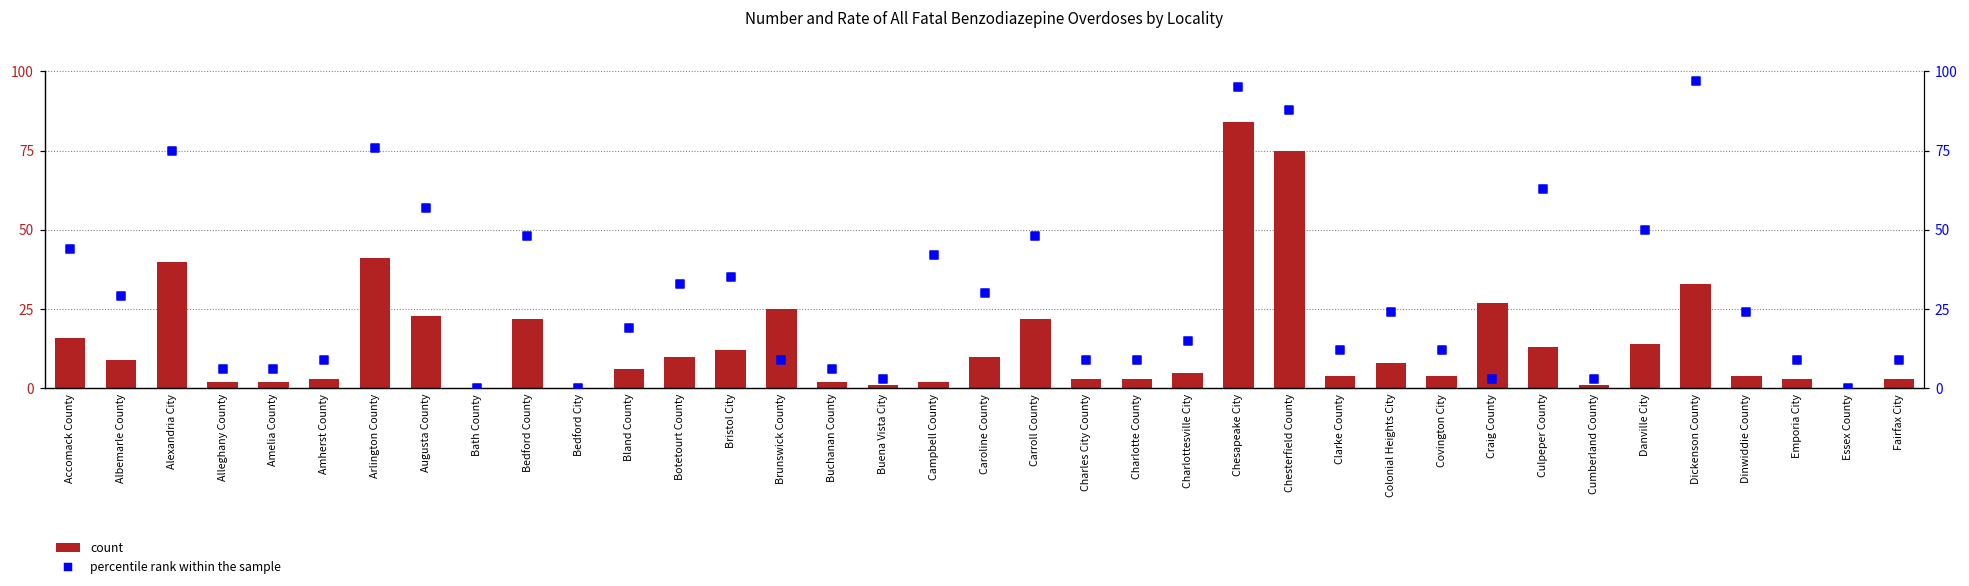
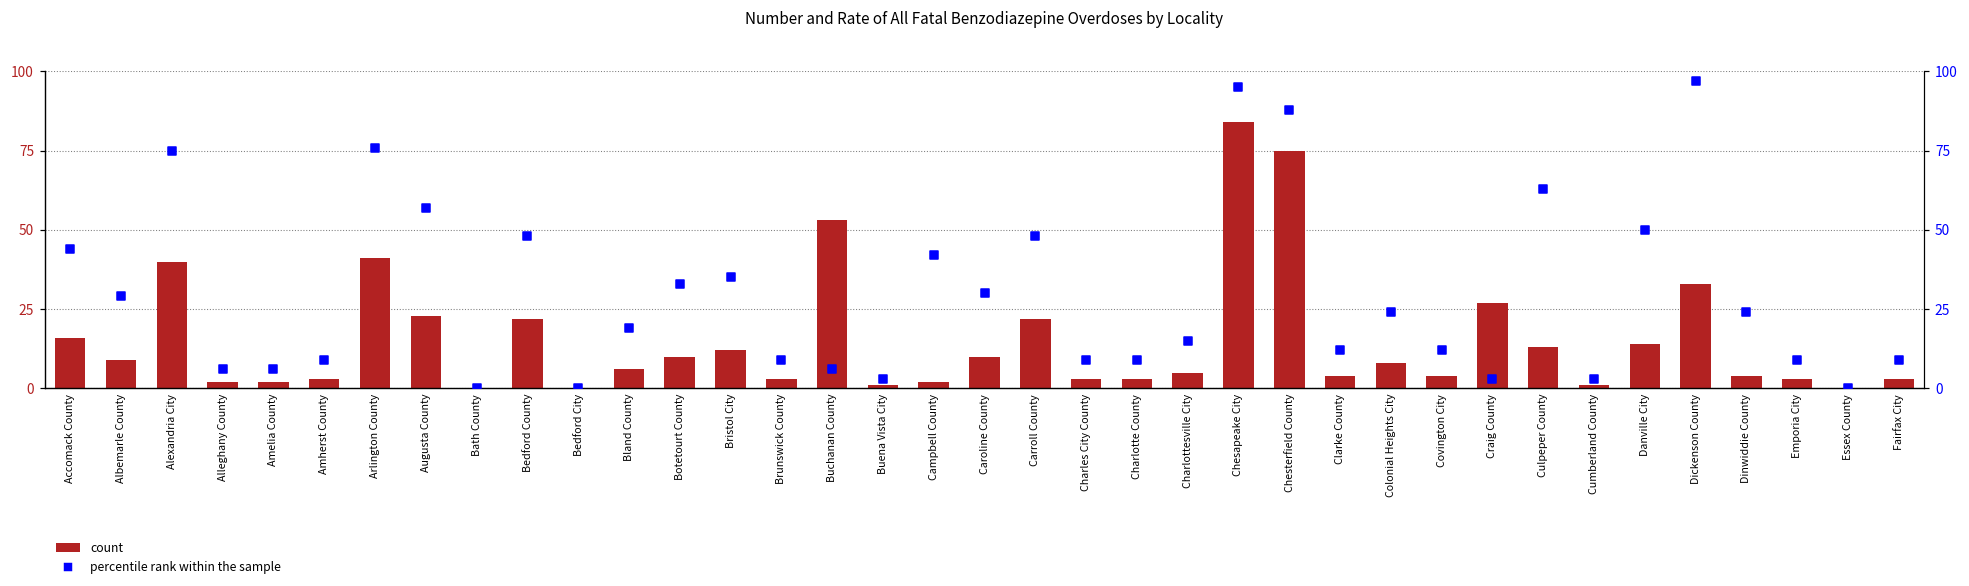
  {
    "count": {
      "Accomack County": 16,
      "Albemarle County": 9,
      "Alexandria City": 40,
      "Alleghany County": 2,
      "Amelia County": 2,
      "Amherst County": 3,
      "Arlington County": 41,
      "Augusta County": 23,
      "Bath County": 0,
      "Bedford County": 22,
      "Bedford City": 0,
      "Bland County": 6,
      "Botetourt County": 10,
      "Bristol City": 12,
-     "Brunswick County": 25,
-     "Buchanan County": 2,
+     "Brunswick County": 3,
+     "Buchanan County": 53,
      "Buena Vista City": 1,
      "Campbell County": 2,
      "Caroline County": 10,
      "Carroll County": 22,
      "Charles City County": 3,
      "Charlotte County": 3,
      "Charlottesville City": 5,
      "Chesapeake City": 84,
      "Chesterfield County": 75,
      "Clarke County": 4,
      "Colonial Heights City": 8,
      "Covington City": 4,
      "Craig County": 27,
      "Culpeper County": 13,
      "Cumberland County": 1,
      "Danville City": 14,
      "Dickenson County": 33,
      "Dinwiddie County": 4,
      "Emporia City": 3,
      "Essex County": 0,
      "Fairfax City": 3
    }
  }
